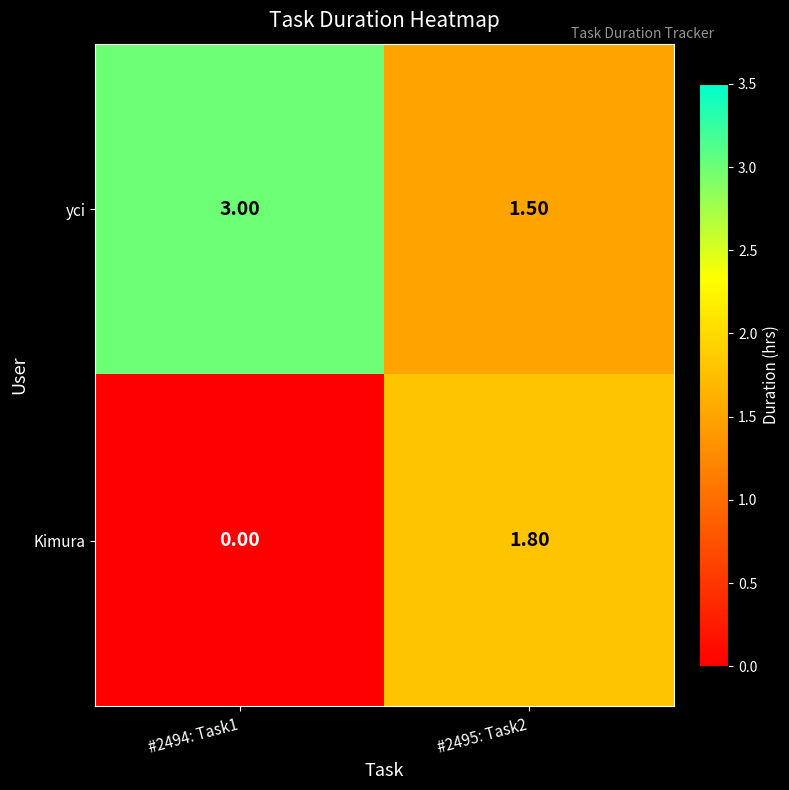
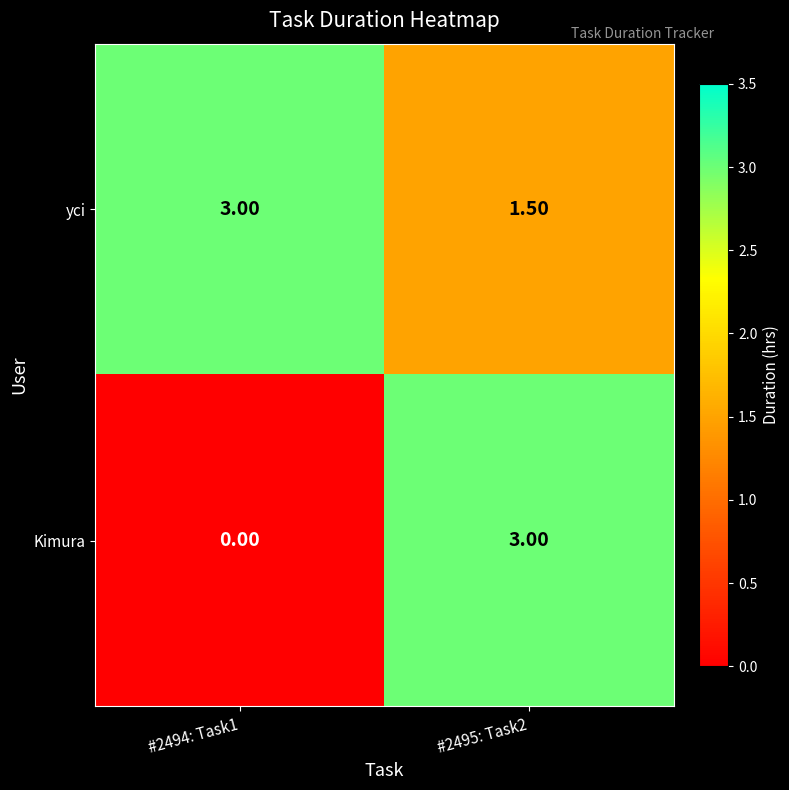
  {
    "yci": {
      "#2494: Task1": 3.00,
      "#2495: Task2": 1.50
    },
    "Kimura": {
      "#2494: Task1": 0.00,
-     "#2495: Task2": 1.80
+     "#2495: Task2": 3.00
    }
  }
